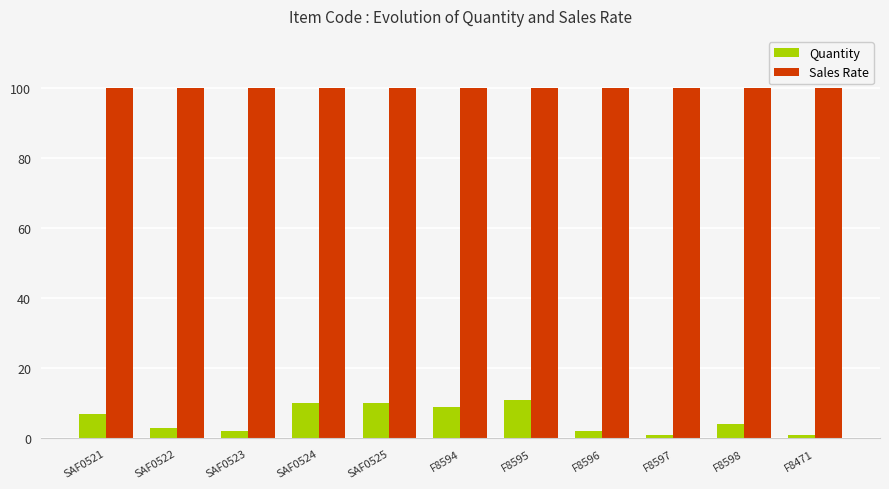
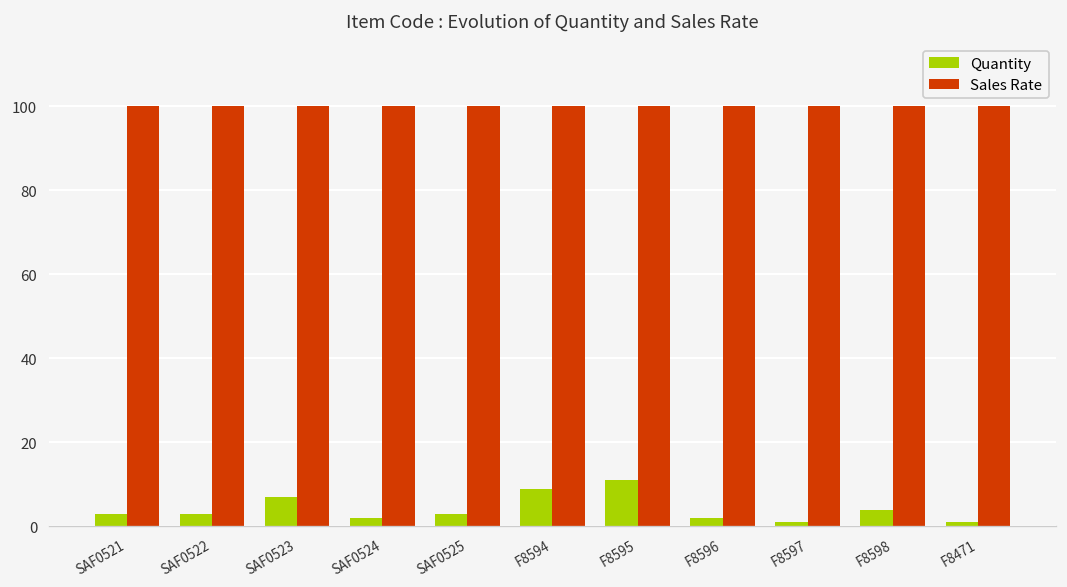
  {
    "Quantity": {
-     "SAF0521": 7,
+     "SAF0521": 3,
      "SAF0522": 3,
-     "SAF0523": 2,
-     "SAF0524": 10,
-     "SAF0525": 10,
+     "SAF0523": 7,
+     "SAF0524": 2,
+     "SAF0525": 3,
      "F8594": 9,
      "F8595": 11,
      "F8596": 2,
      "F8597": 1,
      "F8598": 4,
      "F8471": 1
    },
    "Sales Rate": {
      "SAF0521": 100,
      "SAF0522": 100,
      "SAF0523": 100,
      "SAF0524": 100,
      "SAF0525": 100,
      "F8594": 100,
      "F8595": 100,
      "F8596": 100,
      "F8597": 100,
      "F8598": 100,
      "F8471": 100
    }
  }
